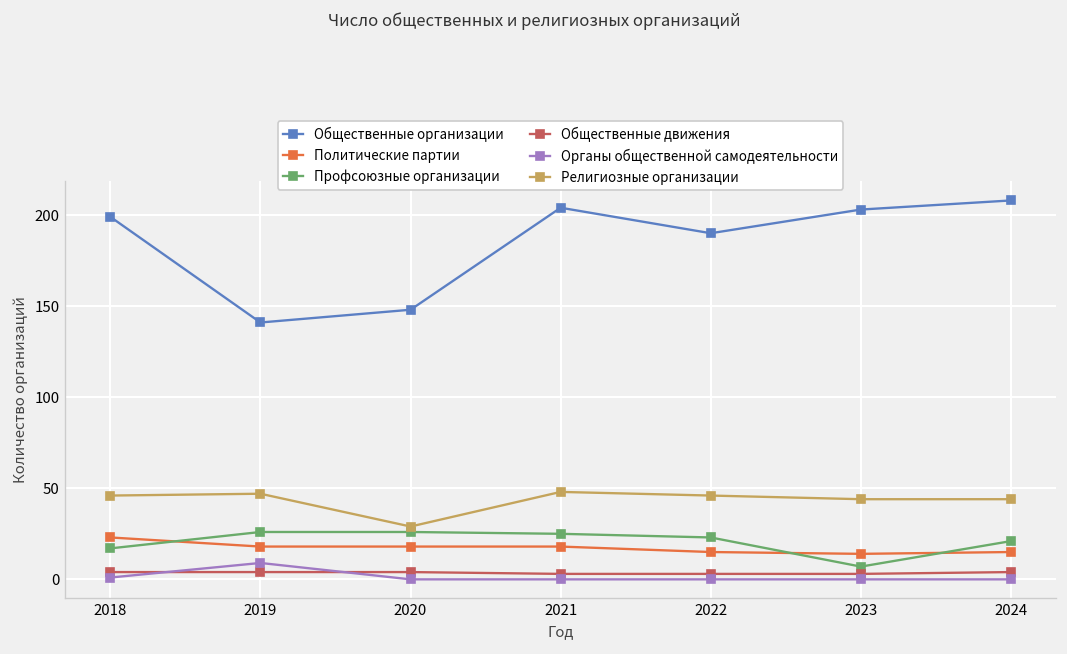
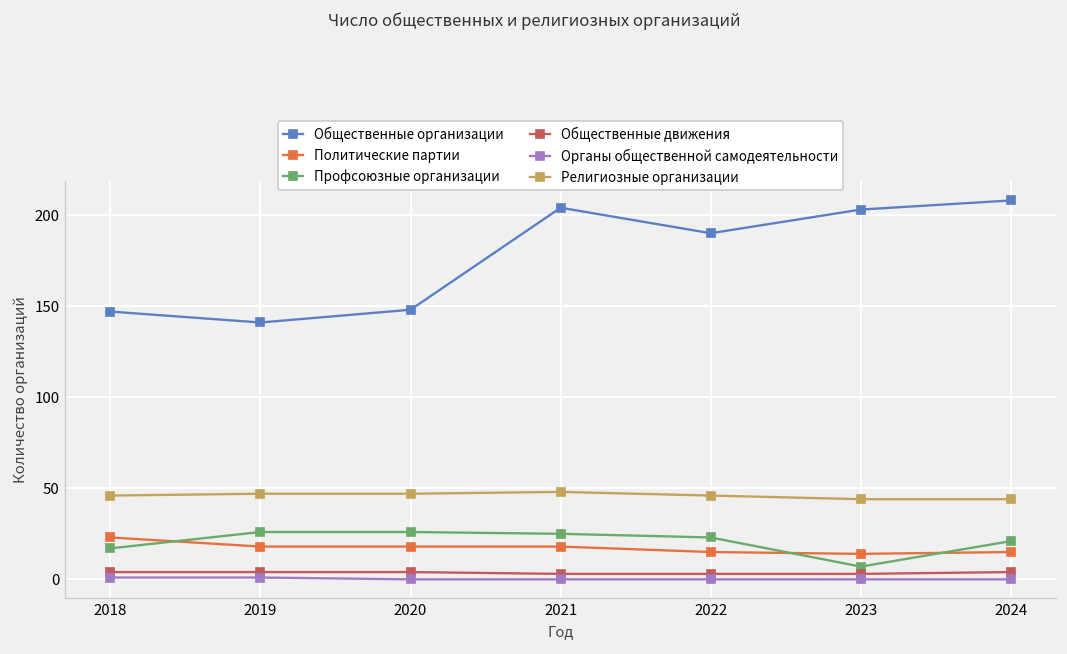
  {
    "Общественные организации": {
-     "2018": 199,
+     "2018": 147,
      "2019": 141,
      "2020": 148,
      "2021": 204,
      "2022": 190,
      "2023": 203,
      "2024": 208
    },
    "Профсоюзные организации": {
      "2018": 17,
      "2019": 26,
      "2020": 26,
      "2021": 25,
      "2022": 23,
      "2023": 7,
      "2024": 21
    },
    "Органы общественной самодеятельности": {
      "2018": 1,
-     "2019": 9,
+     "2019": 1,
      "2020": 0,
      "2021": 0,
      "2022": 0,
      "2023": 0,
      "2024": 0
    },
    "Религиозные организации": {
      "2018": 46,
      "2019": 47,
-     "2020": 29,
+     "2020": 47,
      "2021": 48,
      "2022": 46,
      "2023": 44,
      "2024": 44
    }
  }
